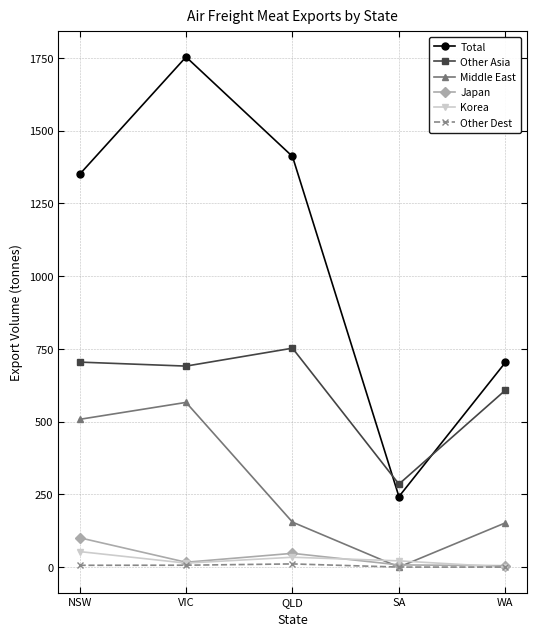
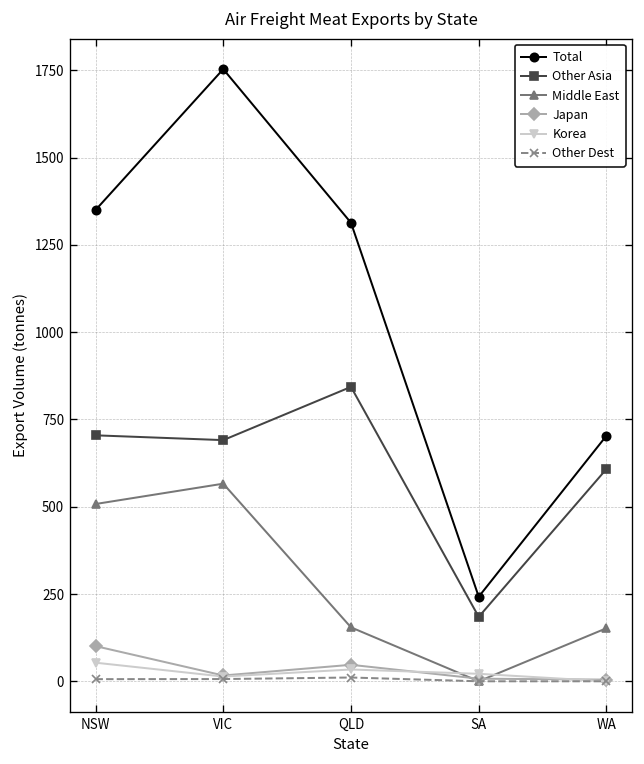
  {
    "Total": {
      "NSW": 1350,
      "VIC": 1750,
-     "QLD": 1410,
+     "QLD": 1310,
      "SA": 240,
      "WA": 700
    },
    "Other Asia": {
      "NSW": 700,
      "VIC": 690,
-     "QLD": 750,
-     "SA": 290,
+     "QLD": 840,
+     "SA": 180,
      "WA": 610
    }
  }
